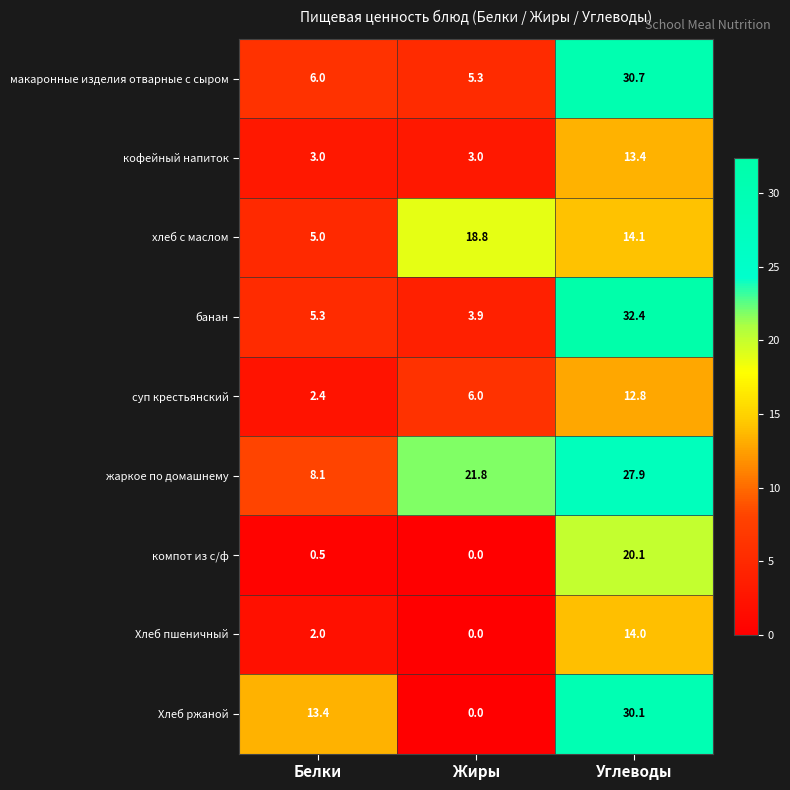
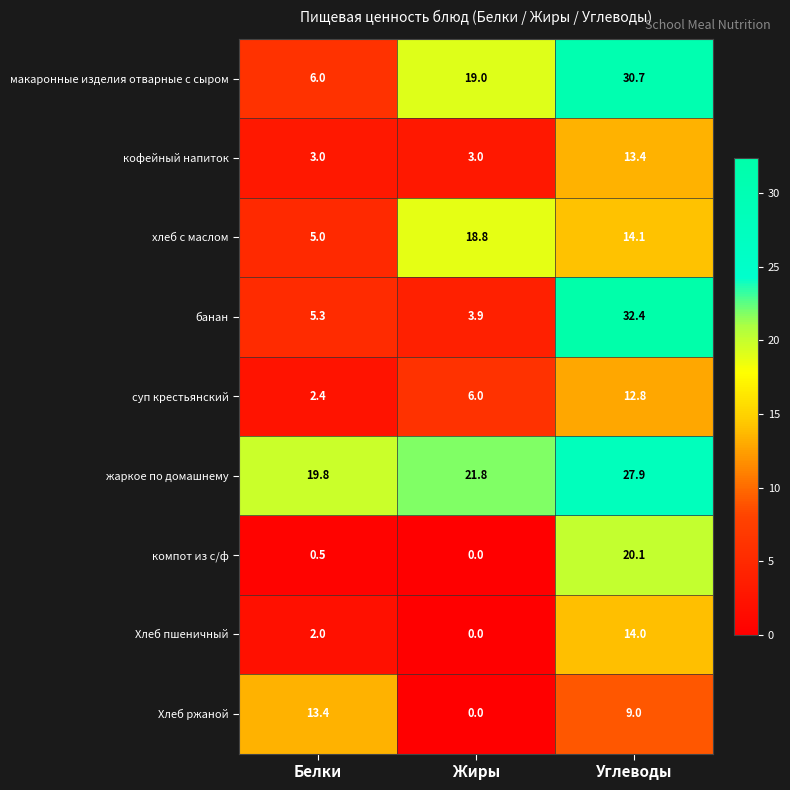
  {
    "макаронные изделия отварные с сыром": {
      "Белки": 6.0,
-     "Жиры": 5.3,
+     "Жиры": 19.0,
      "Углеводы": 30.7
    },
    "кофейный напиток": {
      "Белки": 3.0,
      "Жиры": 3.0,
      "Углеводы": 13.4
    },
    "хлеб с маслом": {
      "Белки": 5.0,
      "Жиры": 18.8,
      "Углеводы": 14.1
    },
    "банан": {
      "Белки": 5.3,
      "Жиры": 3.9,
      "Углеводы": 32.4
    },
    "суп крестьянский": {
      "Белки": 2.4,
      "Жиры": 6.0,
      "Углеводы": 12.8
    },
    "жаркое по домашнему": {
-     "Белки": 8.1,
+     "Белки": 19.8,
      "Жиры": 21.8,
      "Углеводы": 27.9
    },
    "компот из с/ф": {
      "Белки": 0.5,
      "Жиры": 0.0,
      "Углеводы": 20.1
    },
    "Хлеб пшеничный": {
      "Белки": 2.0,
      "Жиры": 0.0,
      "Углеводы": 14.0
    },
    "Хлеб ржаной": {
      "Белки": 13.4,
      "Жиры": 0.0,
-     "Углеводы": 30.1
+     "Углеводы": 9.0
    }
  }
